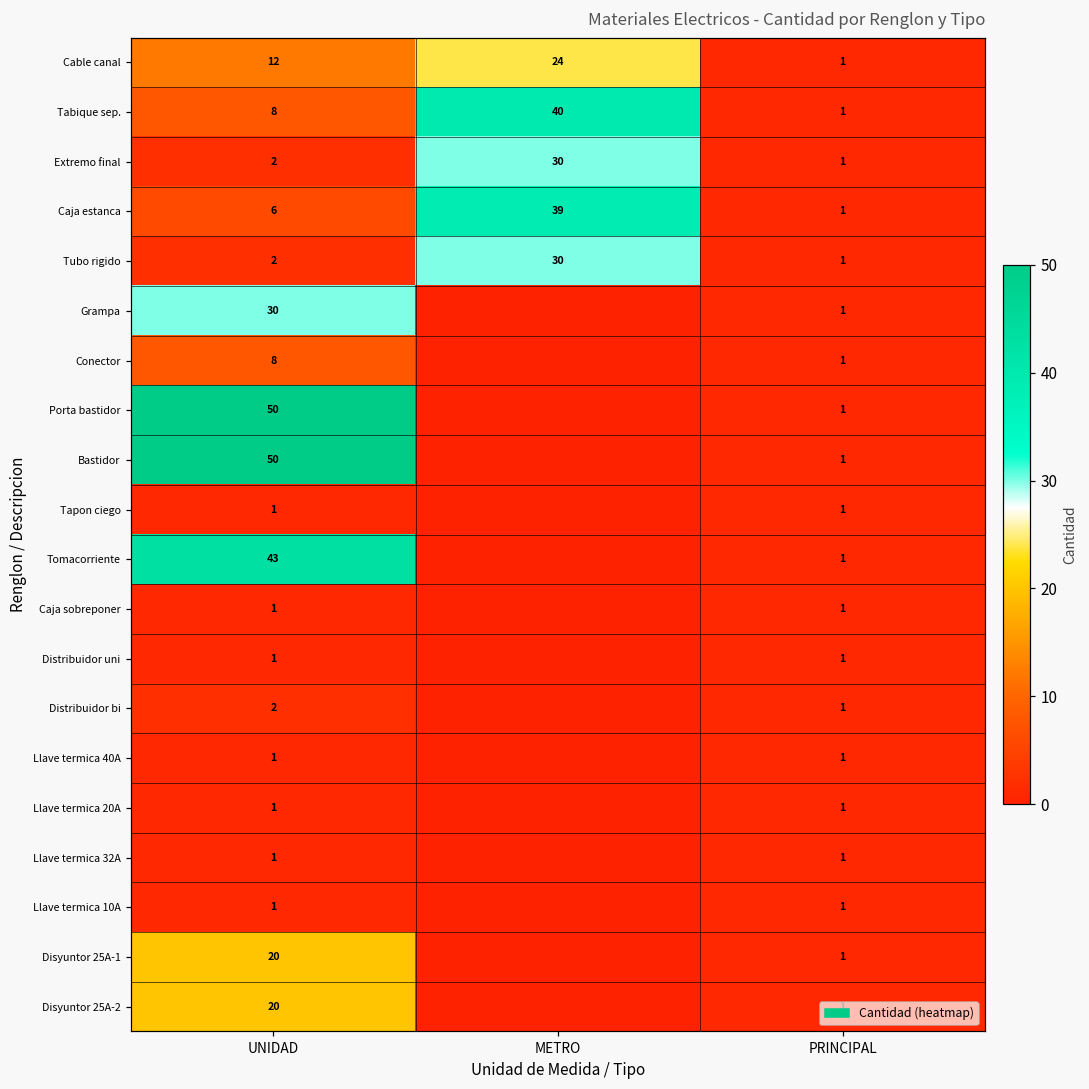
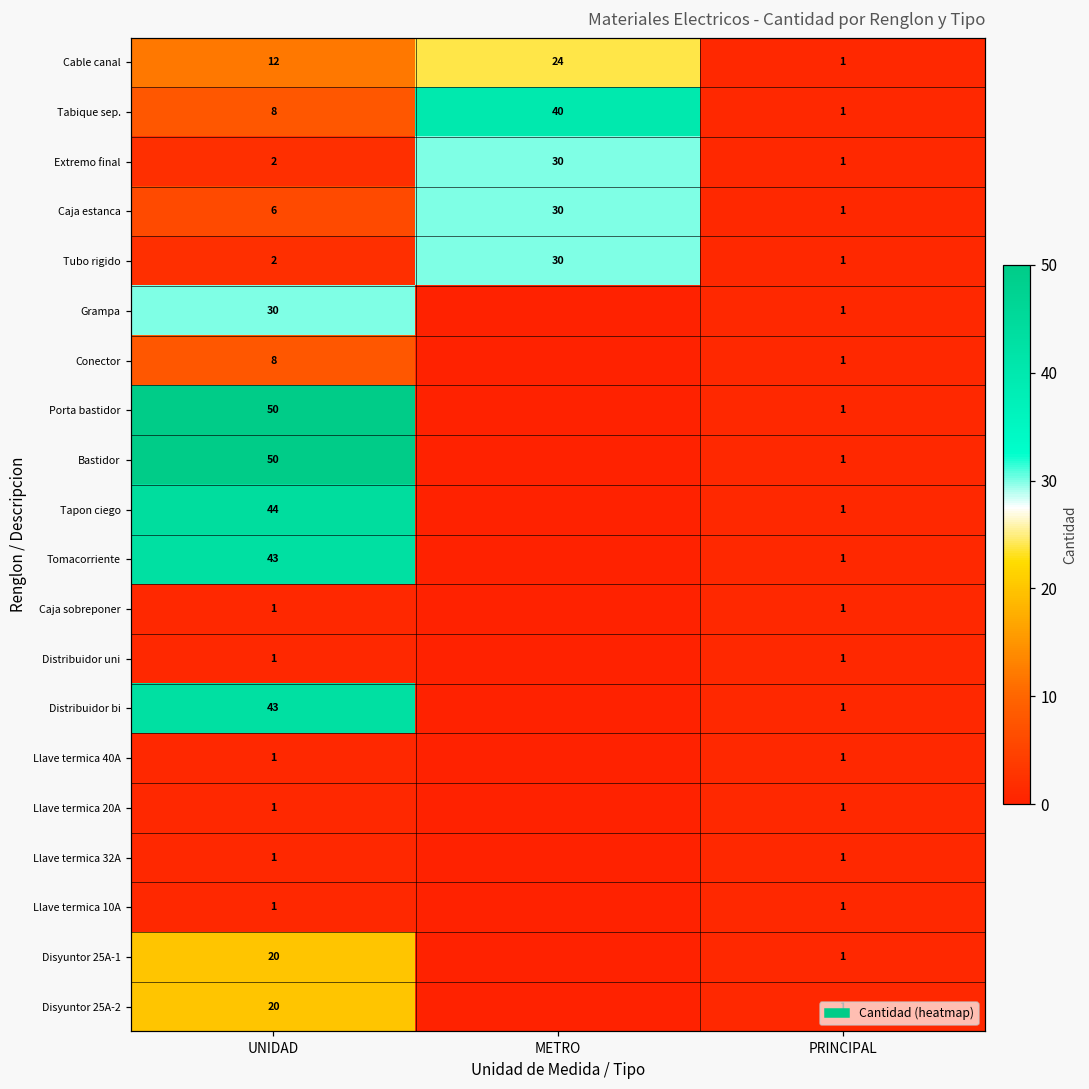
  {
    "Cable canal": {
      "UNIDAD": 12,
      "METRO": 24,
      "PRINCIPAL": 1
    },
    "Tabique sep.": {
      "UNIDAD": 8,
      "METRO": 40,
      "PRINCIPAL": 1
    },
    "Extremo final": {
      "UNIDAD": 2,
      "METRO": 30,
      "PRINCIPAL": 1
    },
    "Caja estanca": {
      "UNIDAD": 6,
-     "METRO": 39,
+     "METRO": 30,
      "PRINCIPAL": 1
    },
    "Tubo rigido": {
      "UNIDAD": 2,
      "METRO": 30,
      "PRINCIPAL": 1
    },
    "Grampa": {
      "UNIDAD": 30,
      "PRINCIPAL": 1
    },
    "Conector": {
      "UNIDAD": 8,
      "PRINCIPAL": 1
    },
    "Porta bastidor": {
      "UNIDAD": 50,
      "PRINCIPAL": 1
    },
    "Bastidor": {
      "UNIDAD": 50,
      "PRINCIPAL": 1
    },
    "Tapon ciego": {
-     "UNIDAD": 1,
+     "UNIDAD": 44,
      "PRINCIPAL": 1
    },
    "Tomacorriente": {
      "UNIDAD": 43,
      "PRINCIPAL": 1
    },
    "Caja sobreponer": {
      "UNIDAD": 1,
      "PRINCIPAL": 1
    },
    "Distribuidor uni": {
      "UNIDAD": 1,
      "PRINCIPAL": 1
    },
    "Distribuidor bi": {
-     "UNIDAD": 2,
+     "UNIDAD": 43,
      "PRINCIPAL": 1
    },
    "Llave termica 40A": {
      "UNIDAD": 1,
      "PRINCIPAL": 1
    },
    "Llave termica 20A": {
      "UNIDAD": 1,
      "PRINCIPAL": 1
    },
    "Llave termica 32A": {
      "UNIDAD": 1,
      "PRINCIPAL": 1
    },
    "Llave termica 10A": {
      "UNIDAD": 1,
      "PRINCIPAL": 1
    },
    "Disyuntor 25A-1": {
      "UNIDAD": 20,
      "PRINCIPAL": 1
    },
    "Disyuntor 25A-2": {
      "UNIDAD": 20
    }
  }
